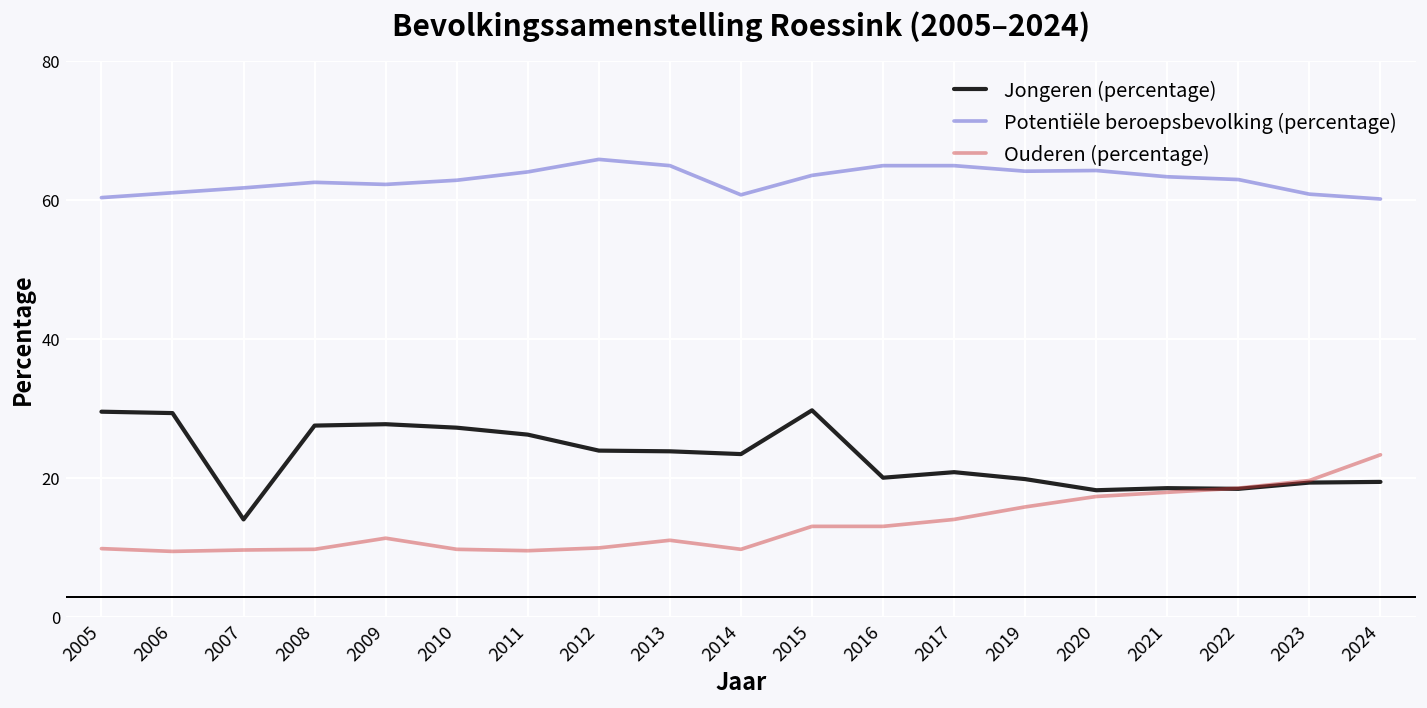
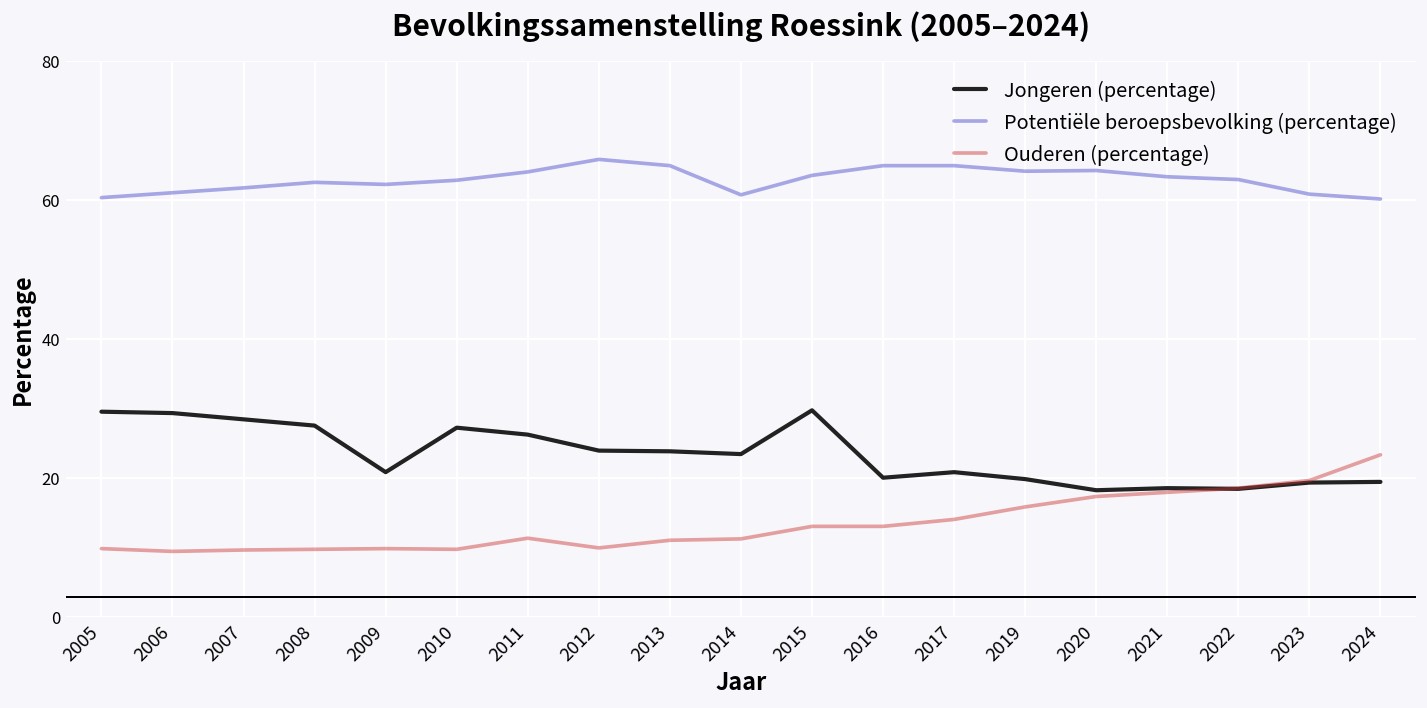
  {
    "Jongeren (percentage)": {
      "2005": 30,
      "2006": 29,
-     "2007": 14,
+     "2007": 29,
      "2008": 28,
-     "2009": 28,
+     "2009": 21,
      "2010": 27,
      "2011": 26,
      "2012": 24,
      "2013": 24,
      "2014": 24,
      "2015": 30,
      "2016": 20,
      "2017": 21,
      "2019": 20,
      "2020": 18,
      "2021": 19,
      "2024": 20
    },
    "Potentiële beroepsbevolking (percentage)": {
      "2005": 60,
      "2006": 61,
      "2007": 62,
      "2008": 63,
      "2009": 62,
      "2010": 63,
      "2011": 64,
      "2012": 66,
      "2013": 65,
      "2014": 61,
      "2015": 64,
      "2016": 65,
      "2017": 65,
      "2019": 64,
      "2020": 64,
      "2021": 63,
      "2022": 63,
      "2023": 61,
      "2024": 60
    },
    "Ouderen (percentage)": {
      "2005": 10,
      "2006": 10,
      "2007": 10,
      "2008": 10,
-     "2009": 11,
+     "2009": 10,
      "2010": 10,
-     "2011": 10,
+     "2011": 11,
      "2012": 10,
      "2013": 11,
-     "2014": 10,
+     "2014": 11,
      "2015": 13,
      "2016": 13,
      "2017": 14,
      "2019": 16,
      "2020": 17,
      "2021": 18,
      "2024": 23
    }
  }
